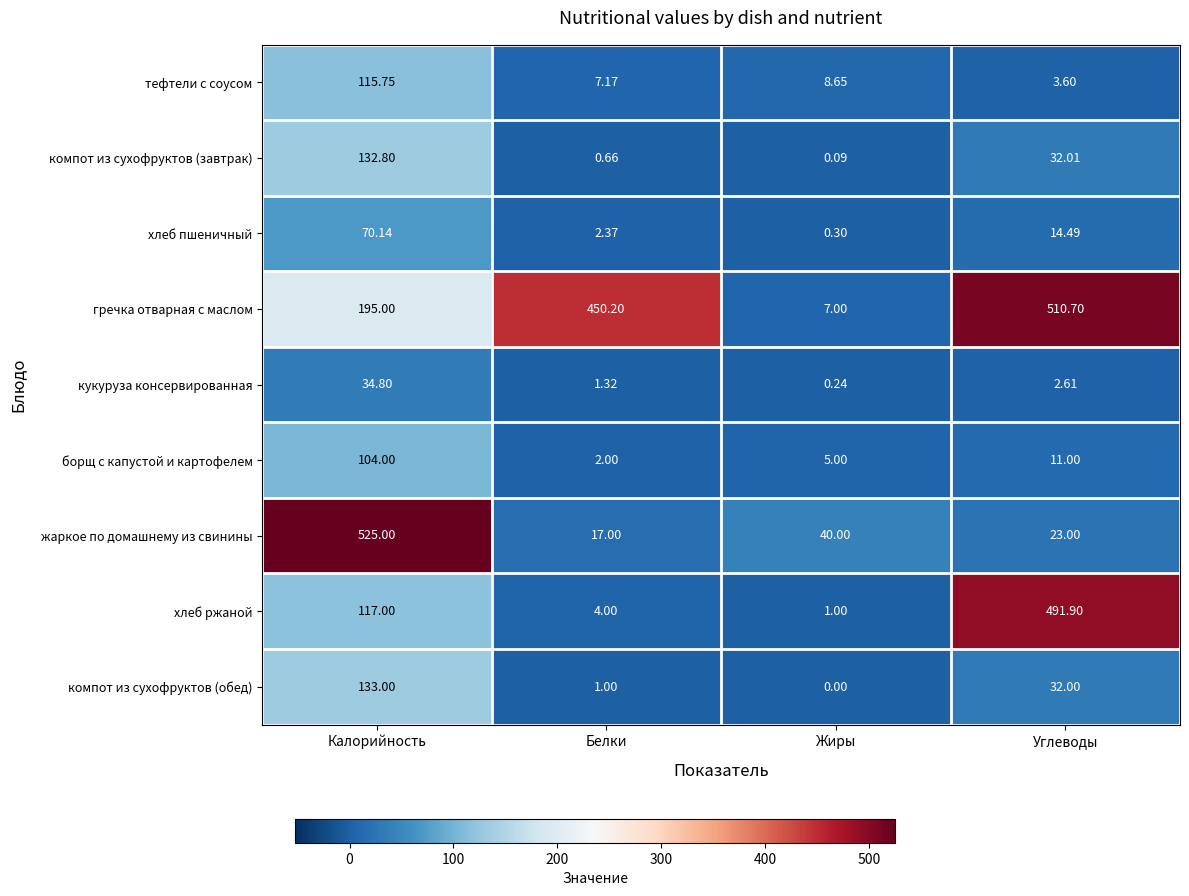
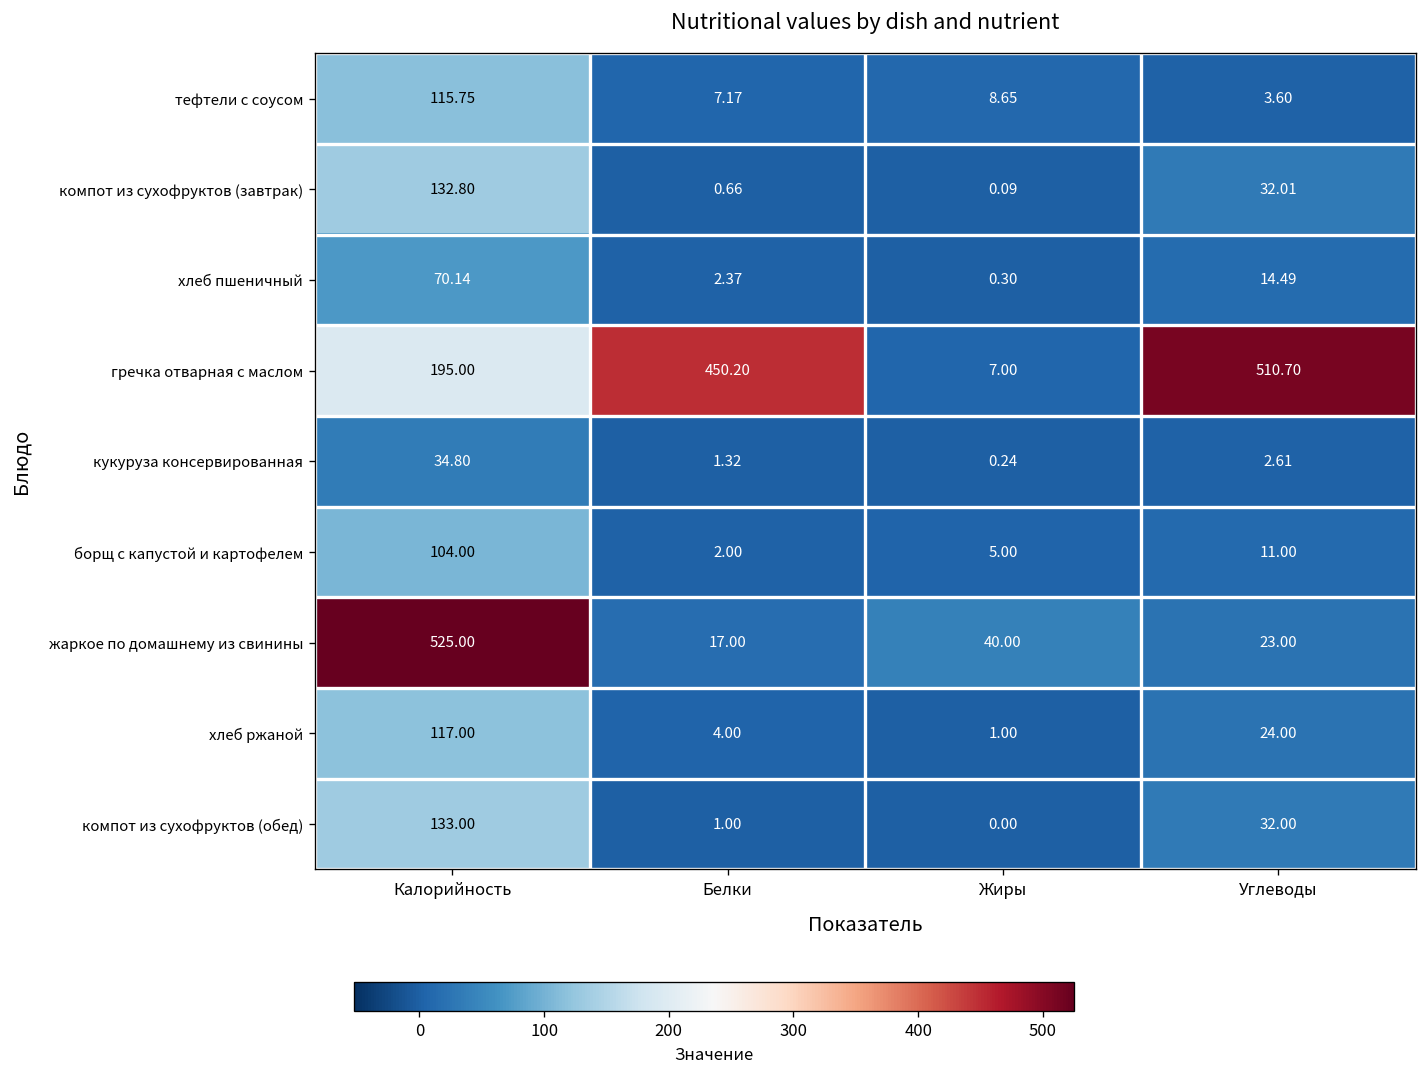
  {
    "тефтели с соусом": {
      "Калорийность": 115.75,
      "Белки": 7.17,
      "Жиры": 8.65,
      "Углеводы": 3.60
    },
    "компот из сухофруктов (завтрак)": {
      "Калорийность": 132.80,
      "Белки": 0.66,
      "Жиры": 0.09,
      "Углеводы": 32.01
    },
    "хлеб пшеничный": {
      "Калорийность": 70.14,
      "Белки": 2.37,
      "Жиры": 0.30,
      "Углеводы": 14.49
    },
    "гречка отварная с маслом": {
      "Калорийность": 195.00,
      "Белки": 450.20,
      "Жиры": 7.00,
      "Углеводы": 510.70
    },
    "кукуруза консервированная": {
      "Калорийность": 34.80,
      "Белки": 1.32,
      "Жиры": 0.24,
      "Углеводы": 2.61
    },
    "борщ с капустой и картофелем": {
      "Калорийность": 104.00,
      "Белки": 2.00,
      "Жиры": 5.00,
      "Углеводы": 11.00
    },
    "жаркое по домашнему из свинины": {
      "Калорийность": 525.00,
      "Белки": 17.00,
      "Жиры": 40.00,
      "Углеводы": 23.00
    },
    "хлеб ржаной": {
      "Калорийность": 117.00,
      "Белки": 4.00,
      "Жиры": 1.00,
-     "Углеводы": 491.90
+     "Углеводы": 24.00
    },
    "компот из сухофруктов (обед)": {
      "Калорийность": 133.00,
      "Белки": 1.00,
      "Жиры": 0.00,
      "Углеводы": 32.00
    }
  }
